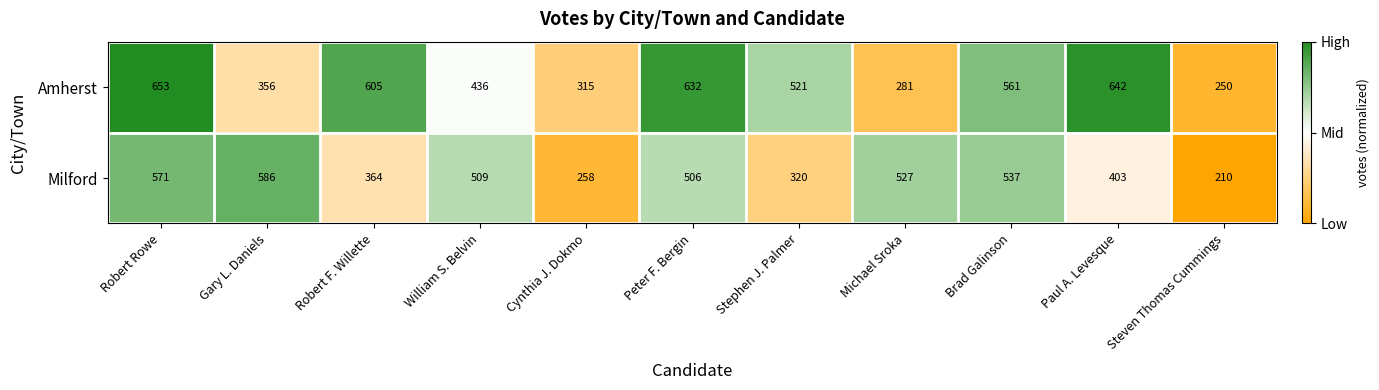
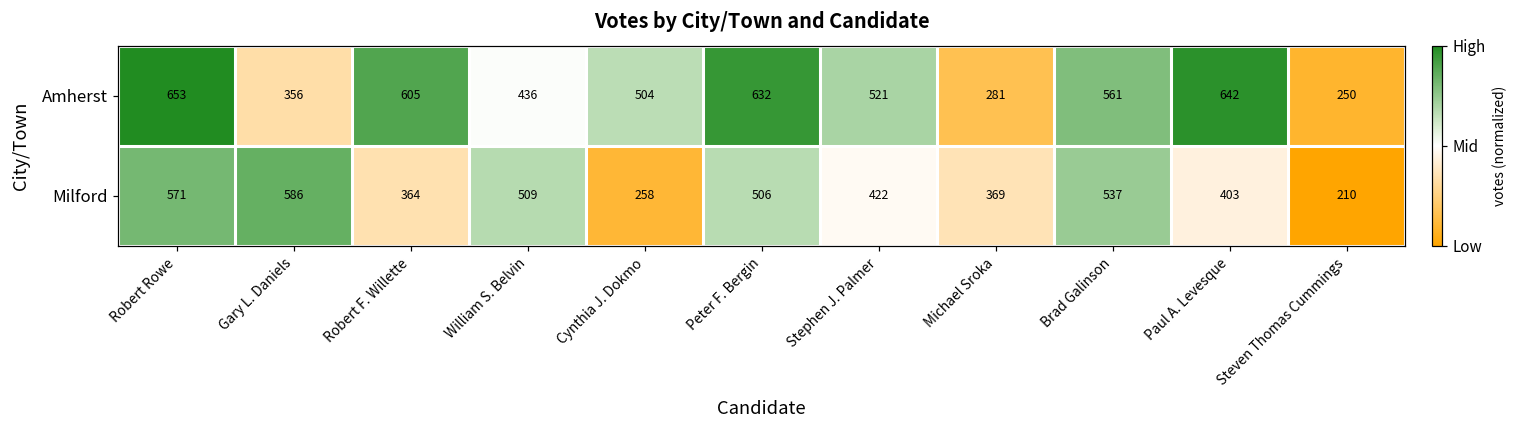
  {
    "Amherst": {
      "Robert Rowe": 653,
      "Gary L. Daniels": 356,
      "Robert F. Willette": 605,
      "William S. Belvin": 436,
-     "Cynthia J. Dokmo": 315,
+     "Cynthia J. Dokmo": 504,
      "Peter F. Bergin": 632,
      "Stephen J. Palmer": 521,
      "Michael Sroka": 281,
      "Brad Galinson": 561,
      "Paul A. Levesque": 642,
      "Steven Thomas Cummings": 250
    },
    "Milford": {
      "Robert Rowe": 571,
      "Gary L. Daniels": 586,
      "Robert F. Willette": 364,
      "William S. Belvin": 509,
      "Cynthia J. Dokmo": 258,
      "Peter F. Bergin": 506,
-     "Stephen J. Palmer": 320,
-     "Michael Sroka": 527,
+     "Stephen J. Palmer": 422,
+     "Michael Sroka": 369,
      "Brad Galinson": 537,
      "Paul A. Levesque": 403,
      "Steven Thomas Cummings": 210
    }
  }
